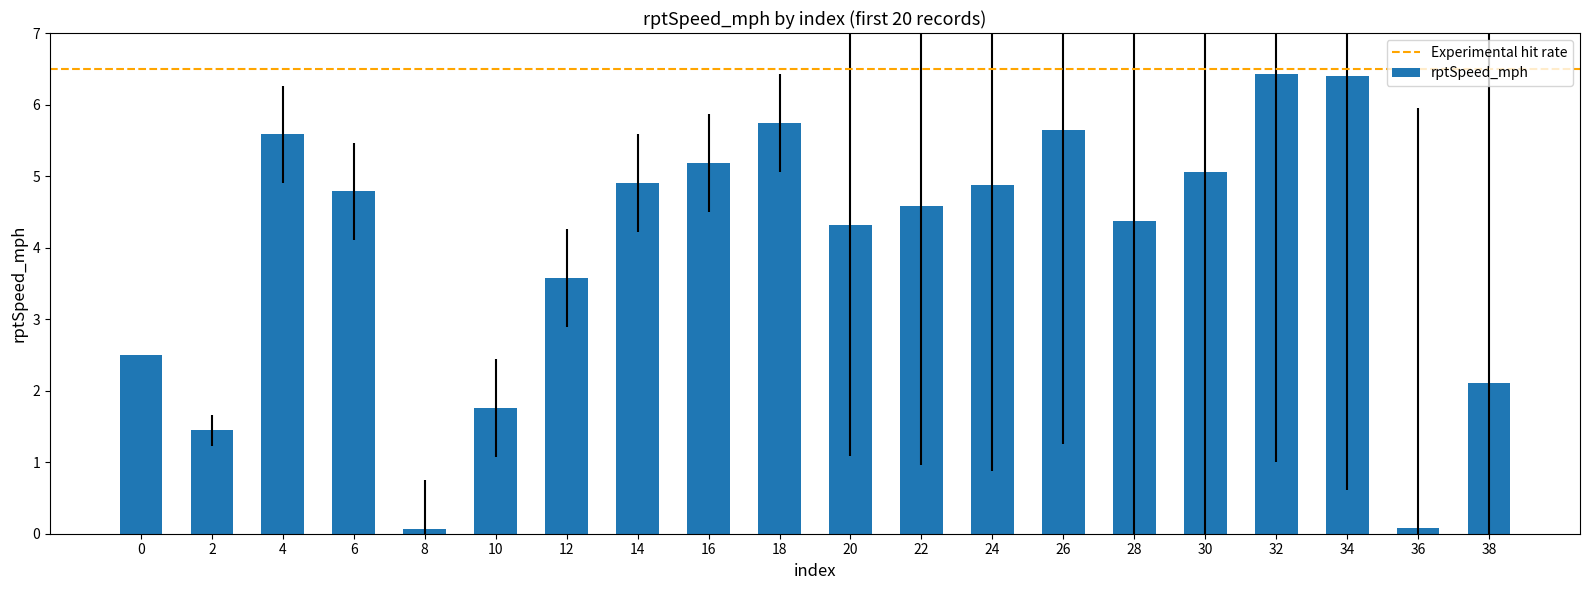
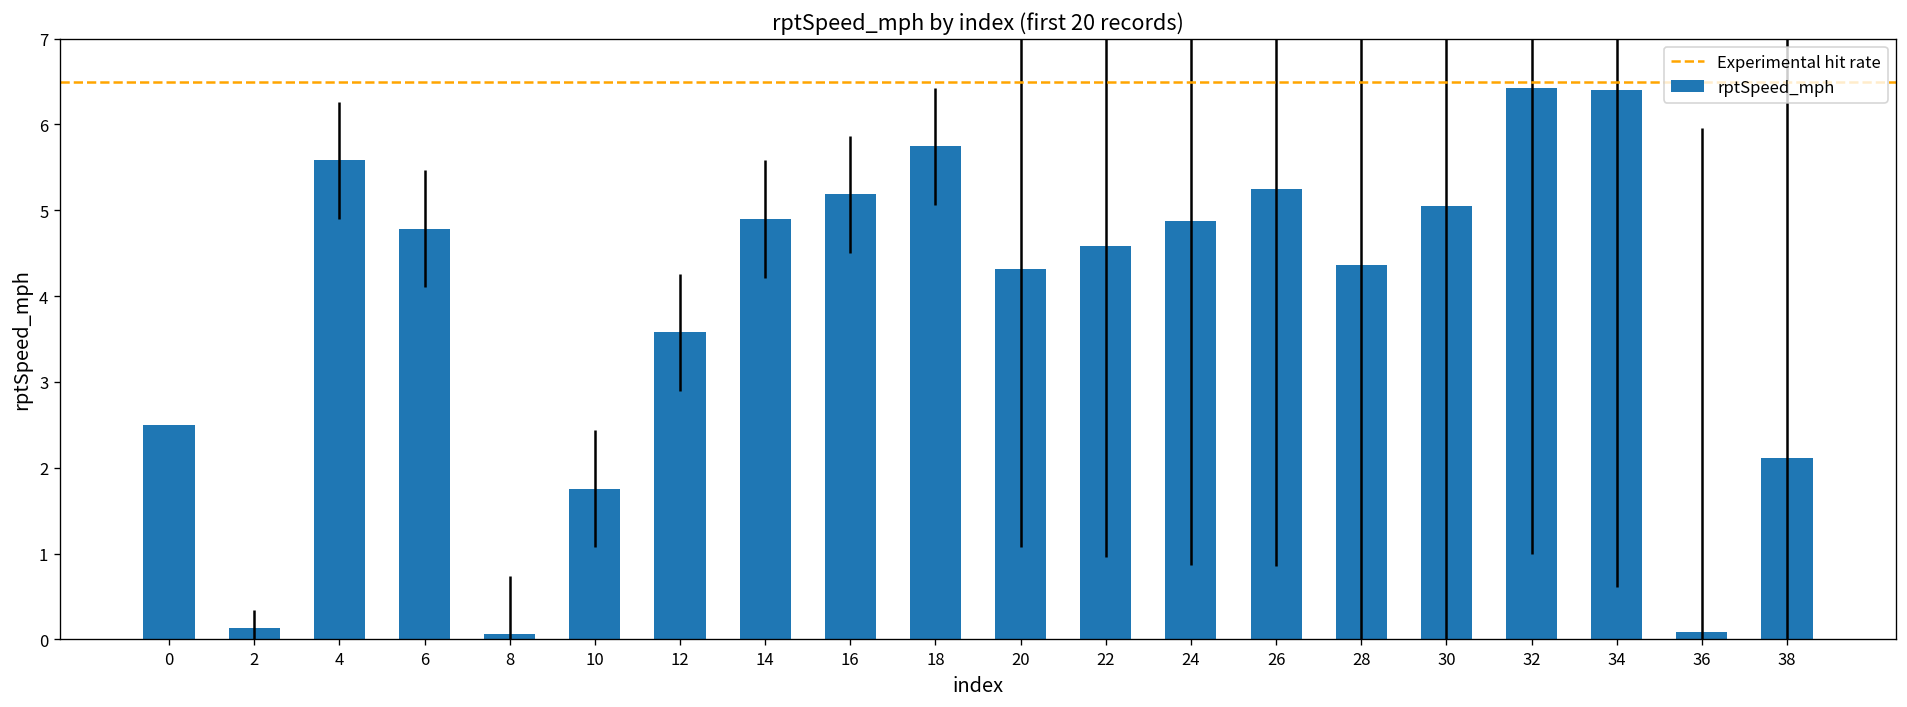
  {
    "0": 2.5,
-   "2": 1.4,
+   "2": 0.1,
    "4": 5.6,
    "6": 4.8,
    "8": 0.1,
    "10": 1.8,
    "12": 3.6,
    "14": 4.9,
    "16": 5.2,
    "18": 5.7,
    "20": 4.3,
    "22": 4.6,
    "24": 4.9,
-   "26": 5.6,
+   "26": 5.2,
    "28": 4.4,
    "30": 5.1,
    "32": 6.4,
    "34": 6.4,
    "36": 0.1,
    "38": 2.1
  }
